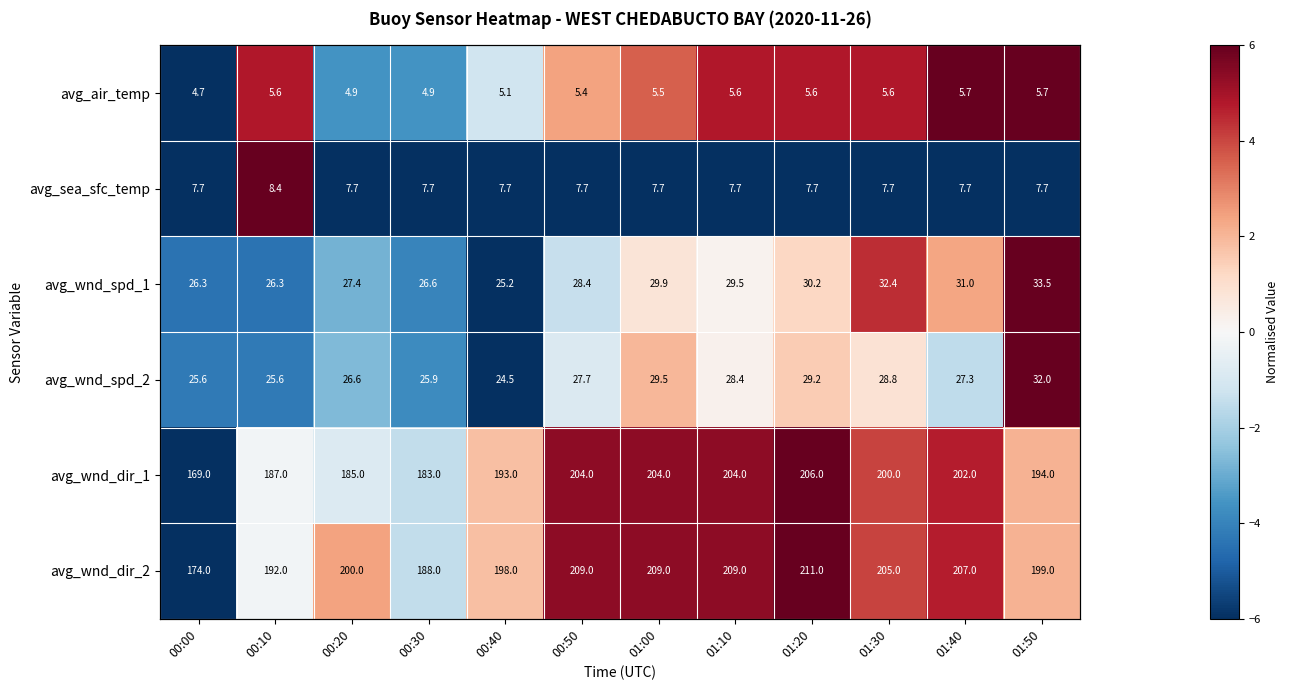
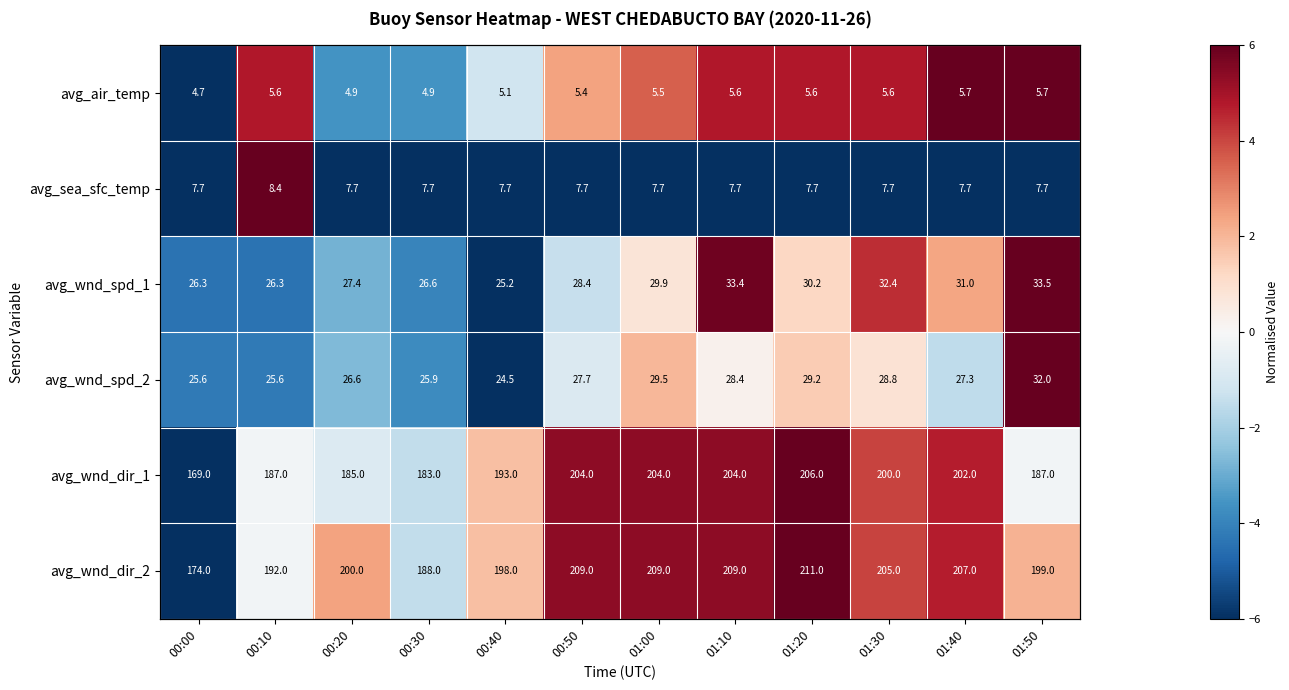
  {
    "avg_air_temp": {
      "00:00": 4.7,
      "00:10": 5.6,
      "00:20": 4.9,
      "00:30": 4.9,
      "00:40": 5.1,
      "00:50": 5.4,
      "01:00": 5.5,
      "01:10": 5.6,
      "01:20": 5.6,
      "01:30": 5.6,
      "01:40": 5.7,
      "01:50": 5.7
    },
    "avg_sea_sfc_temp": {
      "00:00": 7.7,
      "00:10": 8.4,
      "00:20": 7.7,
      "00:30": 7.7,
      "00:40": 7.7,
      "00:50": 7.7,
      "01:00": 7.7,
      "01:10": 7.7,
      "01:20": 7.7,
      "01:30": 7.7,
      "01:40": 7.7,
      "01:50": 7.7
    },
    "avg_wnd_spd_1": {
      "00:00": 26.3,
      "00:10": 26.3,
      "00:20": 27.4,
      "00:30": 26.6,
      "00:40": 25.2,
      "00:50": 28.4,
      "01:00": 29.9,
-     "01:10": 29.5,
+     "01:10": 33.4,
      "01:20": 30.2,
      "01:30": 32.4,
      "01:40": 31.0,
      "01:50": 33.5
    },
    "avg_wnd_spd_2": {
      "00:00": 25.6,
      "00:10": 25.6,
      "00:20": 26.6,
      "00:30": 25.9,
      "00:40": 24.5,
      "00:50": 27.7,
      "01:00": 29.5,
      "01:10": 28.4,
      "01:20": 29.2,
      "01:30": 28.8,
      "01:40": 27.3,
      "01:50": 32.0
    },
    "avg_wnd_dir_1": {
      "00:00": 169.0,
      "00:10": 187.0,
      "00:20": 185.0,
      "00:30": 183.0,
      "00:40": 193.0,
      "00:50": 204.0,
      "01:00": 204.0,
      "01:10": 204.0,
      "01:20": 206.0,
      "01:30": 200.0,
      "01:40": 202.0,
-     "01:50": 194.0
+     "01:50": 187.0
    },
    "avg_wnd_dir_2": {
      "00:00": 174.0,
      "00:10": 192.0,
      "00:20": 200.0,
      "00:30": 188.0,
      "00:40": 198.0,
      "00:50": 209.0,
      "01:00": 209.0,
      "01:10": 209.0,
      "01:20": 211.0,
      "01:30": 205.0,
      "01:40": 207.0,
      "01:50": 199.0
    }
  }
